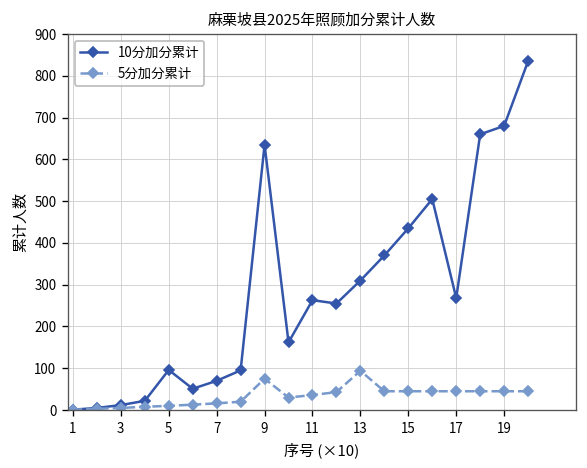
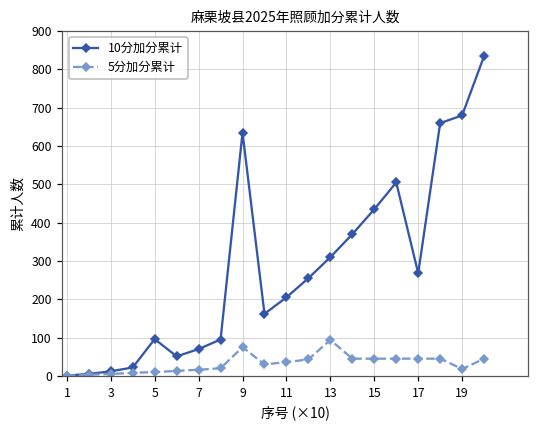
  {
    "10分加分累计": {
      "5": 100,
      "7": 70,
      "9": 640,
-     "11": 260,
+     "11": 210,
      "13": 310,
      "15": 440,
      "17": 270,
      "19": 680
    },
    "5分加分累计": {
      "5": 10,
      "7": 20,
      "9": 80,
      "11": 40,
      "13": 90,
      "15": 50,
      "17": 50,
-     "19": 50
+     "19": 20
    }
  }
